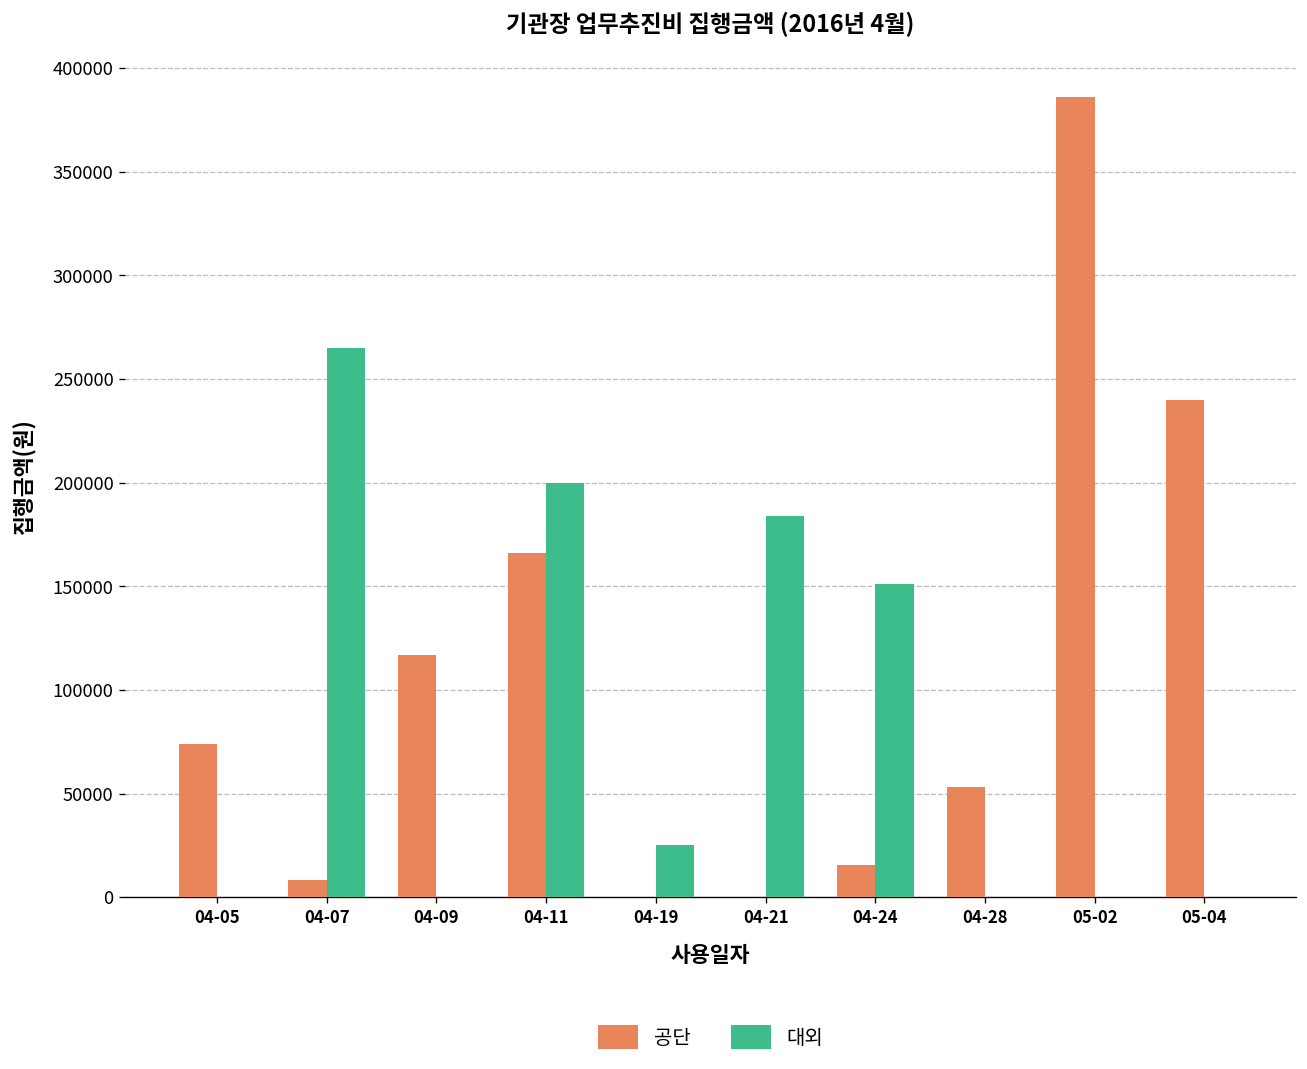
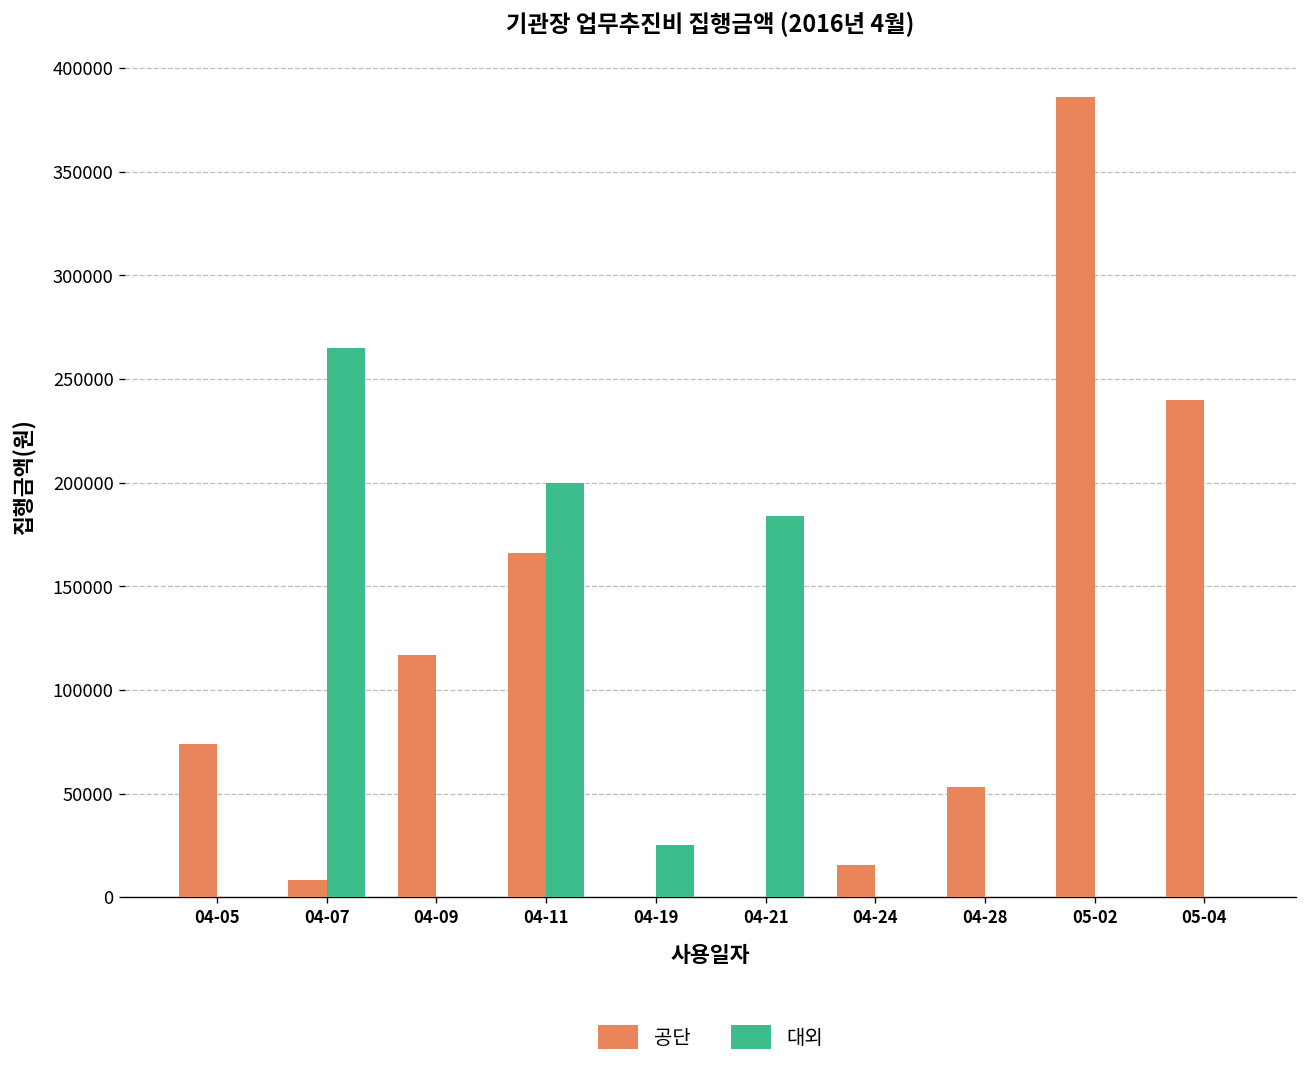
  {
    "공단": {
      "04-05": 74000,
      "04-07": 8000,
      "04-09": 117000,
      "04-11": 166000,
      "04-19": 0,
      "04-21": 0,
      "04-24": 16000,
      "04-28": 53000,
      "05-02": 386000,
      "05-04": 240000
    },
    "대외": {
      "04-05": 0,
      "04-07": 265000,
      "04-09": 0,
      "04-11": 200000,
      "04-19": 25000,
      "04-21": 184000,
-     "04-24": 151000,
+     "04-24": 0,
      "04-28": 0,
      "05-02": 0,
      "05-04": 0
    }
  }
